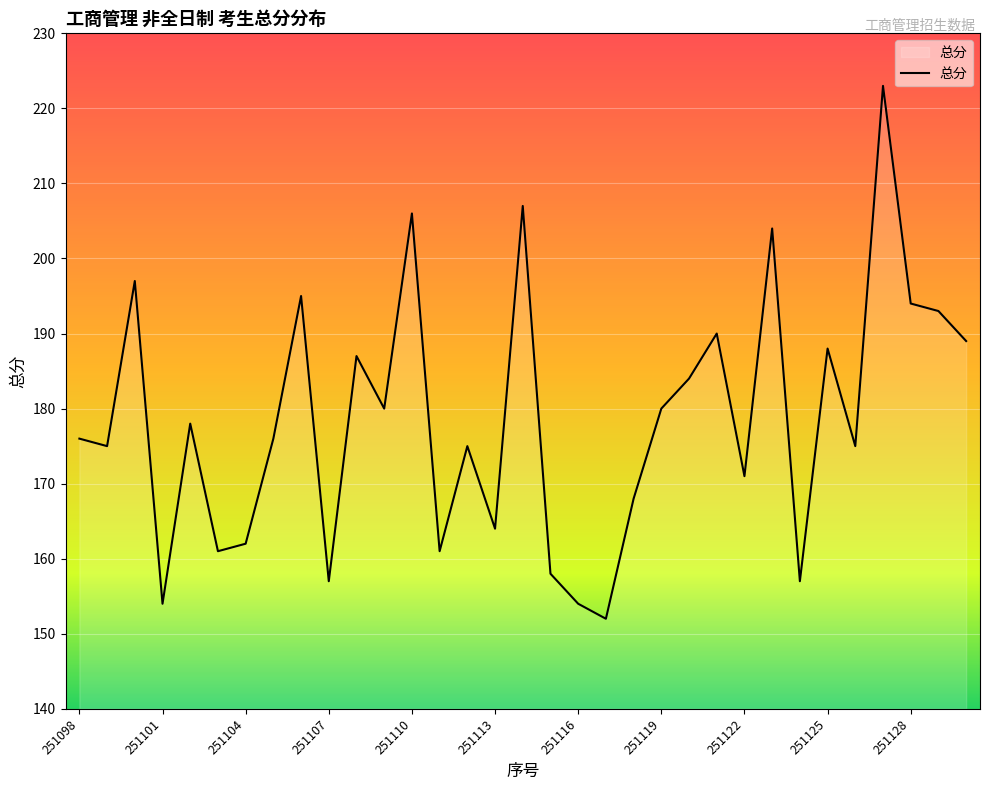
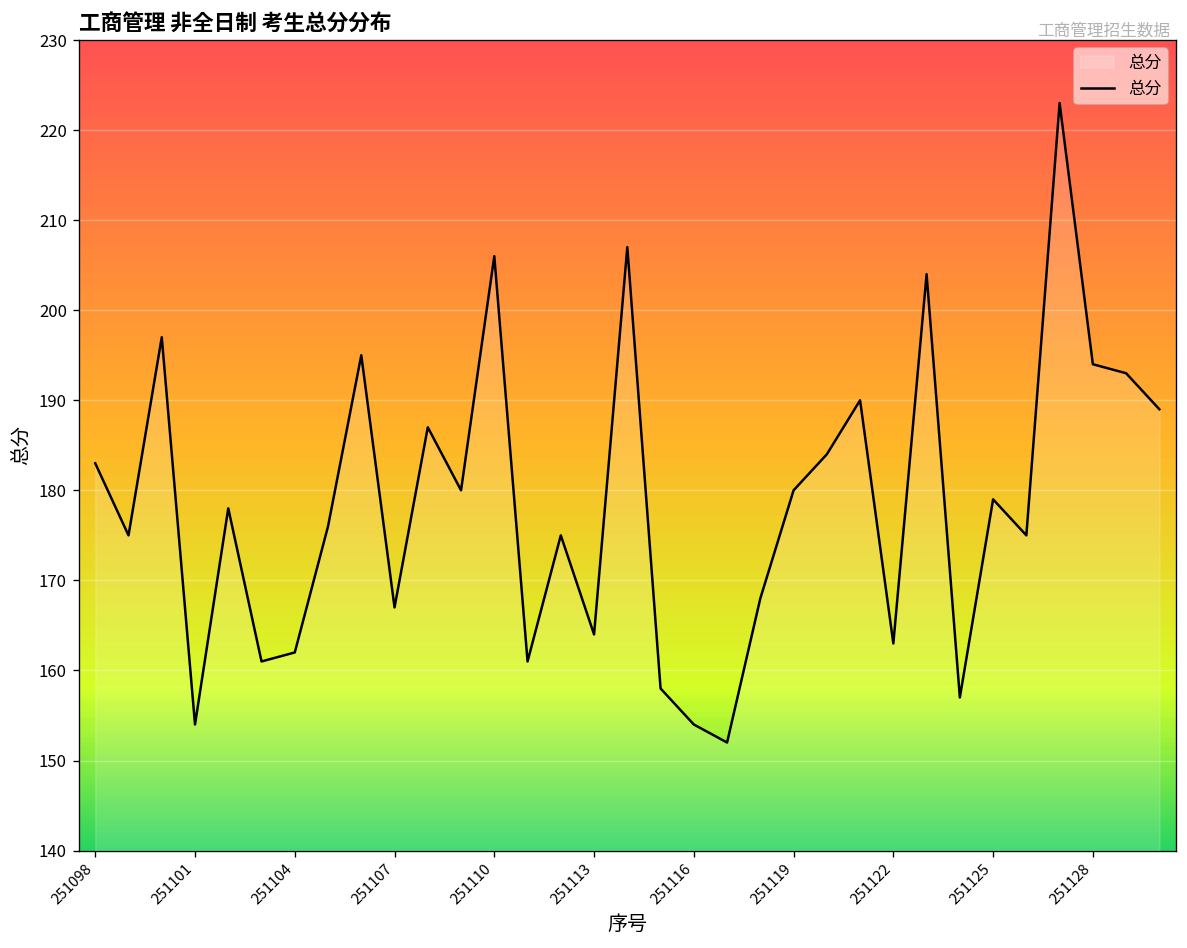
  {
-   "251098": 176,
+   "251098": 183,
    "251101": 154,
    "251104": 162,
-   "251107": 157,
+   "251107": 167,
    "251110": 206,
    "251113": 164,
    "251116": 154,
    "251119": 180,
-   "251122": 171,
-   "251125": 188,
+   "251122": 163,
+   "251125": 179,
    "251128": 194
  }
